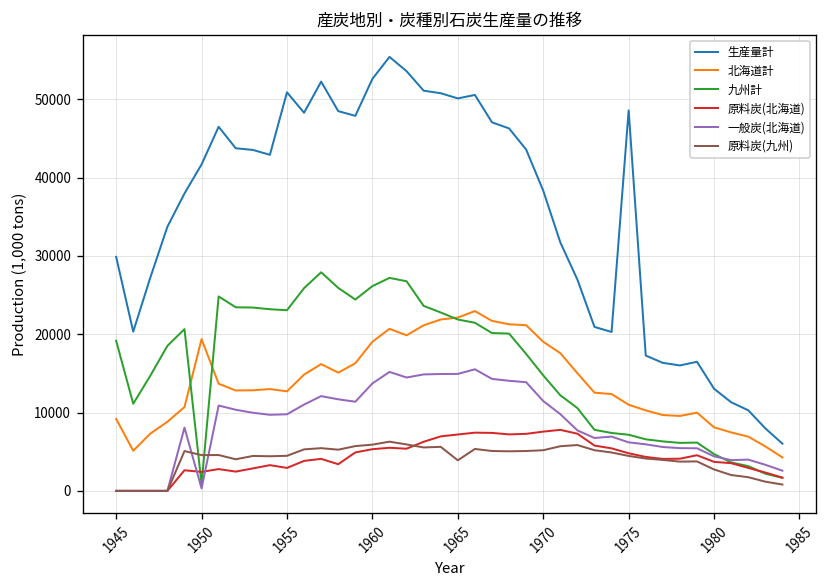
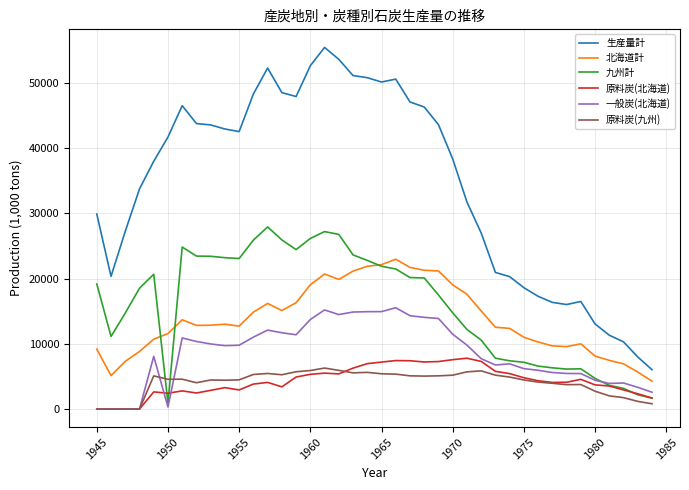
  {
    "生産量計": {
      "1945": 30000,
      "1950": 42000,
-     "1955": 51000,
+     "1955": 43000,
      "1960": 53000,
      "1965": 50000,
      "1970": 38000,
-     "1975": 49000,
+     "1975": 19000,
      "1980": 13000
    },
    "北海道計": {
      "1945": 9000,
-     "1950": 19000,
+     "1950": 12000,
      "1955": 13000,
      "1960": 19000,
      "1970": 19000,
      "1975": 11000,
      "1980": 8000
    },
    "九州計": {
      "1945": 19000,
      "1950": 1000,
      "1955": 23000,
      "1960": 26000,
      "1970": 15000,
      "1975": 7000
    },
    "原料炭(北海道)": {
      "1950": 2000,
      "1955": 3000,
      "1960": 5000,
      "1965": 7000,
      "1970": 8000,
      "1980": 4000
    },
    "一般炭(北海道)": {
      "1950": 0,
      "1955": 10000,
      "1960": 14000,
      "1965": 15000,
      "1970": 11000,
      "1975": 6000
    },
    "原料炭(九州)": {
      "1950": 5000,
      "1955": 4000,
      "1960": 6000,
-     "1965": 4000,
+     "1965": 5000,
      "1970": 5000,
      "1980": 3000
    }
  }
